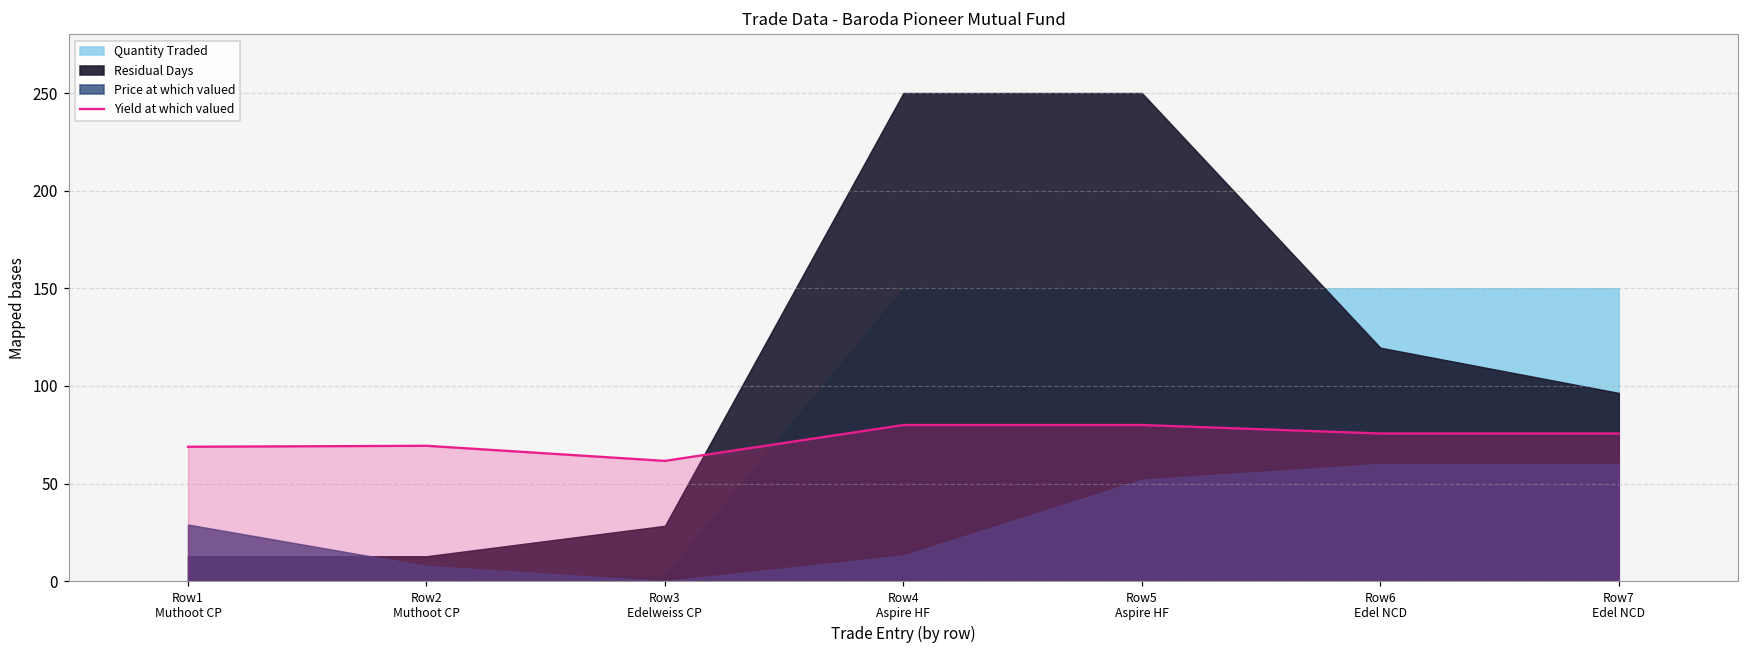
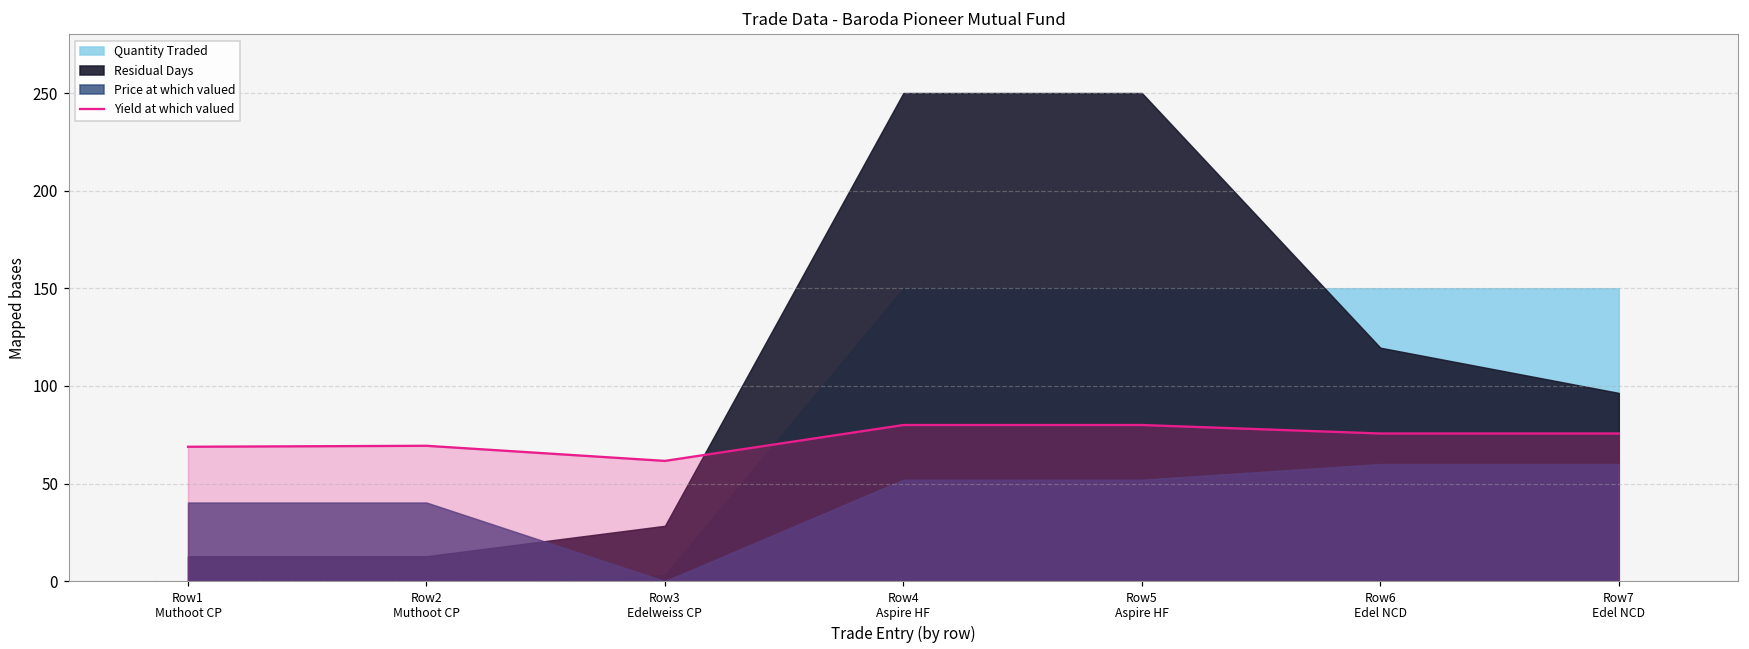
  {
    "Quantity Traded": {
      "Row3 Edelweiss CP": 3,
      "Row4 Aspire HF": 150,
      "Row5 Aspire HF": 150,
      "Row6 Edel NCD": 150,
      "Row7 Edel NCD": 150
    },
    "Residual Days": {
      "Row1 Muthoot CP": 13,
      "Row2 Muthoot CP": 13,
      "Row3 Edelweiss CP": 28,
      "Row4 Aspire HF": 250,
      "Row5 Aspire HF": 250,
      "Row6 Edel NCD": 120,
      "Row7 Edel NCD": 96
    },
    "Price at which valued": {
-     "Row1 Muthoot CP": 29,
-     "Row2 Muthoot CP": 8,
+     "Row1 Muthoot CP": 40,
+     "Row2 Muthoot CP": 40,
      "Row3 Edelweiss CP": 0,
-     "Row4 Aspire HF": 13,
+     "Row4 Aspire HF": 52,
      "Row5 Aspire HF": 52,
      "Row6 Edel NCD": 60,
      "Row7 Edel NCD": 60
    },
    "Yield at which valued": {
      "Row1 Muthoot CP": 69,
      "Row2 Muthoot CP": 69,
      "Row3 Edelweiss CP": 62,
      "Row4 Aspire HF": 80,
      "Row5 Aspire HF": 80,
      "Row6 Edel NCD": 76,
      "Row7 Edel NCD": 76
    }
  }
